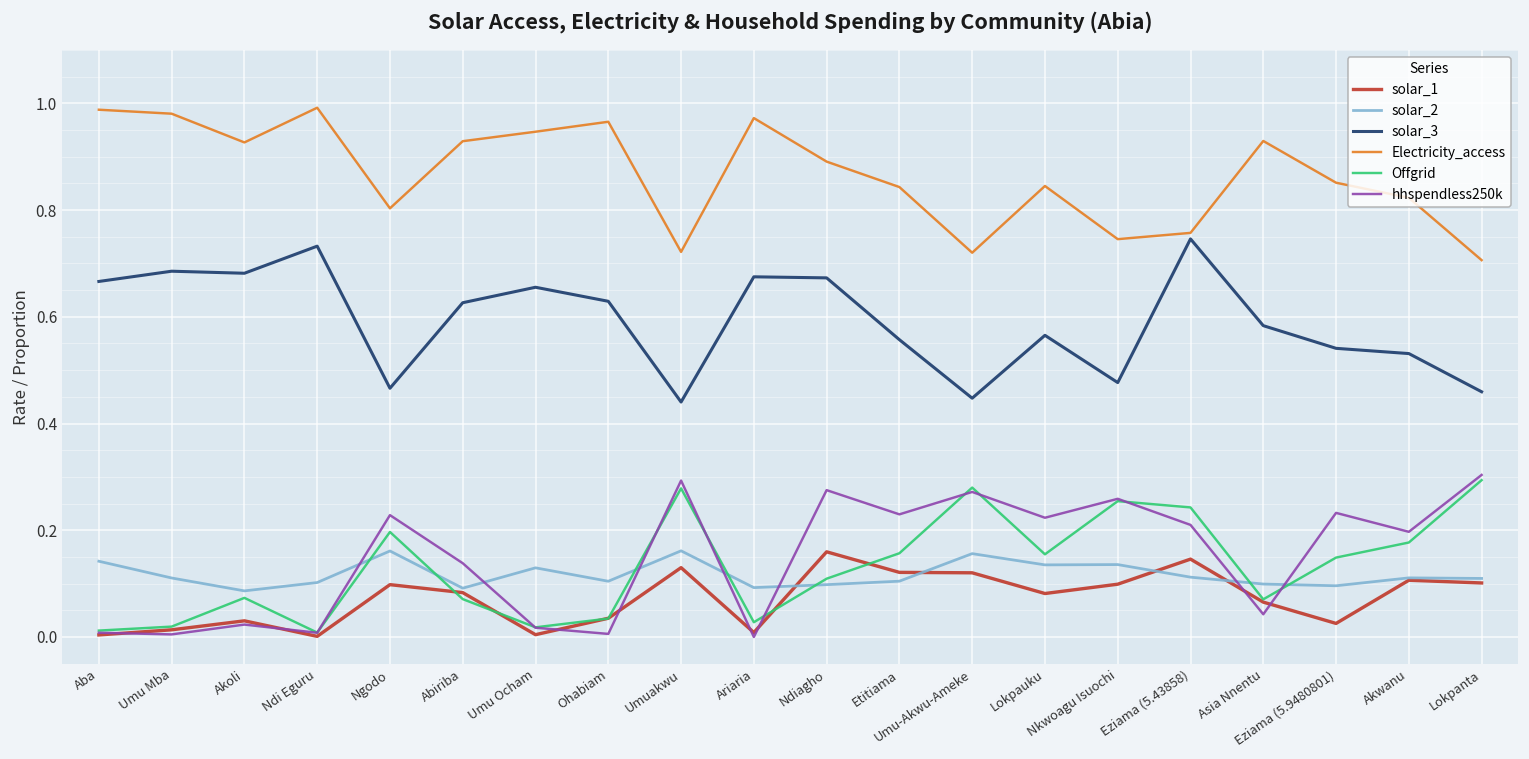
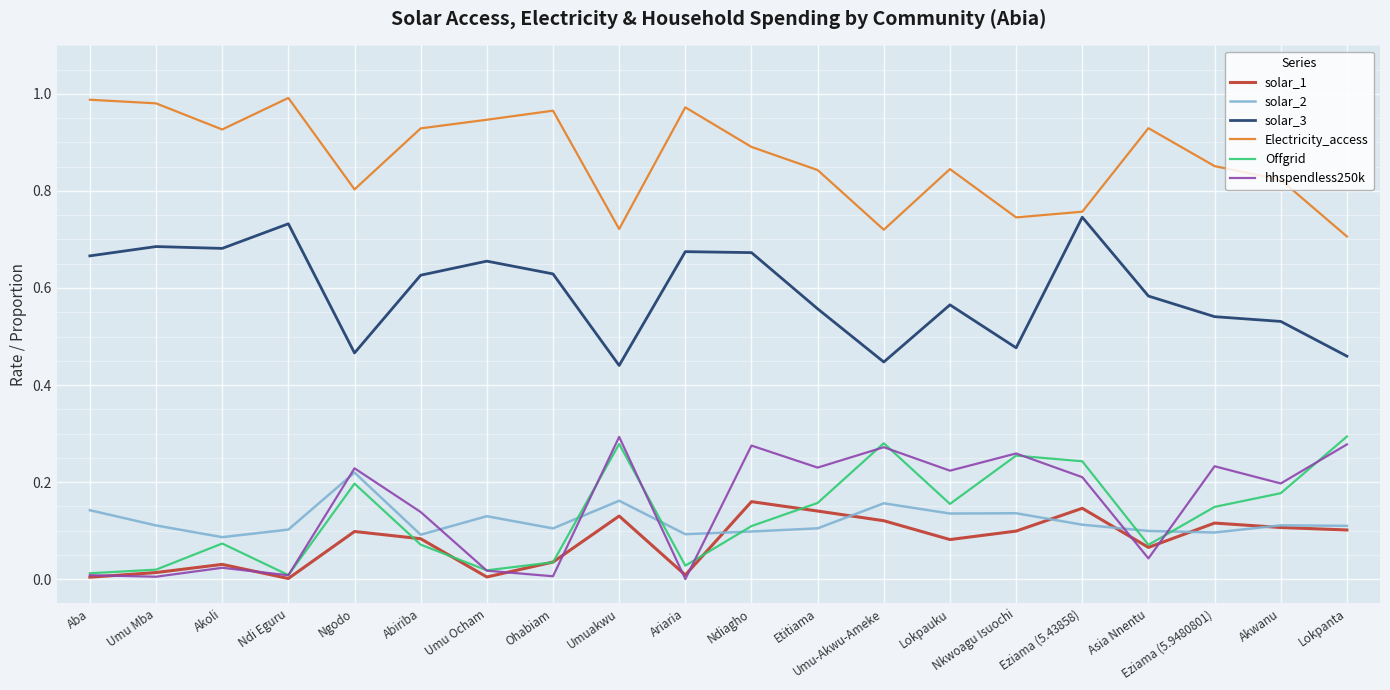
  {
    "solar_1": {
      "Umu Mba": 0.01,
      "Akoli": 0.03,
      "Ndi Eguru": 0.00,
      "Ngodo": 0.10,
      "Abiriba": 0.08,
      "Umu Ocham": 0.00,
      "Umuakwu": 0.13,
      "Ariaria": 0.01,
      "Ndiagho": 0.16,
-     "Etitiama": 0.12,
+     "Etitiama": 0.14,
      "Umu-Akwu-Ameke": 0.12,
      "Lokpauku": 0.08,
      "Nkwoagu Isuochi": 0.10,
      "Eziama (5.43858)": 0.15,
      "Asia Nnentu": 0.07,
-     "Eziama (5.9480801)": 0.03,
+     "Eziama (5.9480801)": 0.12,
      "Lokpanta": 0.10
    },
    "solar_2": {
      "Aba": 0.14,
      "Umu Mba": 0.11,
      "Akoli": 0.09,
      "Ndi Eguru": 0.10,
-     "Ngodo": 0.16,
+     "Ngodo": 0.22,
      "Abiriba": 0.09,
      "Umu Ocham": 0.13,
      "Ohabiam": 0.10,
      "Umuakwu": 0.16,
      "Ariaria": 0.09,
      "Ndiagho": 0.10,
      "Etitiama": 0.10,
      "Umu-Akwu-Ameke": 0.16,
      "Lokpauku": 0.14,
      "Nkwoagu Isuochi": 0.14,
      "Eziama (5.43858)": 0.11,
      "Asia Nnentu": 0.10,
      "Eziama (5.9480801)": 0.10,
      "Lokpanta": 0.11
    },
    "solar_3": {
      "Aba": 0.67,
      "Umu Mba": 0.69,
      "Akoli": 0.68,
      "Ndi Eguru": 0.73,
      "Ngodo": 0.47,
      "Abiriba": 0.63,
      "Umu Ocham": 0.66,
      "Ohabiam": 0.63,
      "Umuakwu": 0.44,
      "Ariaria": 0.67,
      "Ndiagho": 0.67,
      "Etitiama": 0.56,
      "Umu-Akwu-Ameke": 0.45,
      "Lokpauku": 0.57,
      "Nkwoagu Isuochi": 0.48,
      "Eziama (5.43858)": 0.75,
      "Asia Nnentu": 0.58,
      "Eziama (5.9480801)": 0.54,
      "Akwanu": 0.53,
      "Lokpanta": 0.46
    },
    "Electricity_access": {
      "Aba": 0.99,
      "Umu Mba": 0.98,
      "Akoli": 0.93,
      "Ndi Eguru": 0.99,
      "Ngodo": 0.80,
      "Abiriba": 0.93,
      "Umu Ocham": 0.95,
      "Ohabiam": 0.97,
      "Umuakwu": 0.72,
      "Ariaria": 0.97,
      "Ndiagho": 0.89,
      "Etitiama": 0.84,
      "Umu-Akwu-Ameke": 0.72,
      "Lokpauku": 0.85,
      "Nkwoagu Isuochi": 0.75,
      "Eziama (5.43858)": 0.76,
      "Asia Nnentu": 0.93,
      "Eziama (5.9480801)": 0.85,
      "Lokpanta": 0.71
    },
    "Offgrid": {
      "Umu Mba": 0.02,
      "Akoli": 0.07,
      "Ngodo": 0.20,
      "Abiriba": 0.07,
      "Umuakwu": 0.28,
      "Ariaria": 0.03,
      "Ndiagho": 0.11,
      "Etitiama": 0.16,
      "Umu-Akwu-Ameke": 0.28,
      "Lokpauku": 0.15,
      "Eziama (5.43858)": 0.24,
      "Asia Nnentu": 0.07,
      "Eziama (5.9480801)": 0.15,
      "Akwanu": 0.18,
      "Lokpanta": 0.29
    },
    "hhspendless250k": {
      "Umu Mba": 0.00,
      "Akoli": 0.02,
      "Ngodo": 0.23,
      "Abiriba": 0.14,
      "Ohabiam": 0.01,
      "Umuakwu": 0.29,
      "Ariaria": 0.00,
      "Ndiagho": 0.28,
      "Etitiama": 0.23,
      "Umu-Akwu-Ameke": 0.27,
      "Lokpauku": 0.22,
      "Eziama (5.43858)": 0.21,
      "Asia Nnentu": 0.04,
      "Eziama (5.9480801)": 0.23,
      "Akwanu": 0.20,
-     "Lokpanta": 0.30
+     "Lokpanta": 0.28
    }
  }
